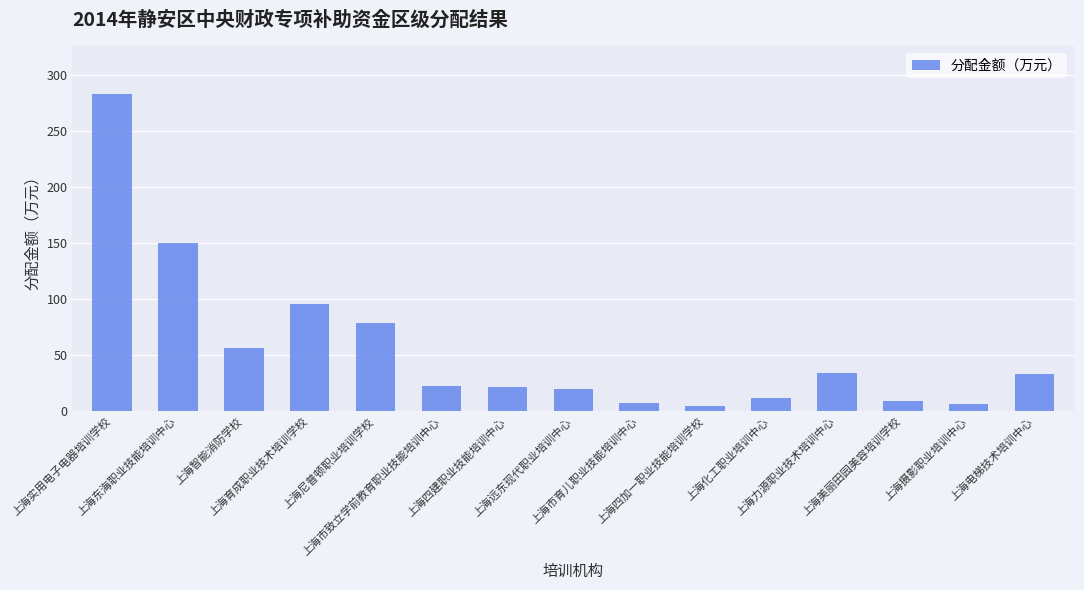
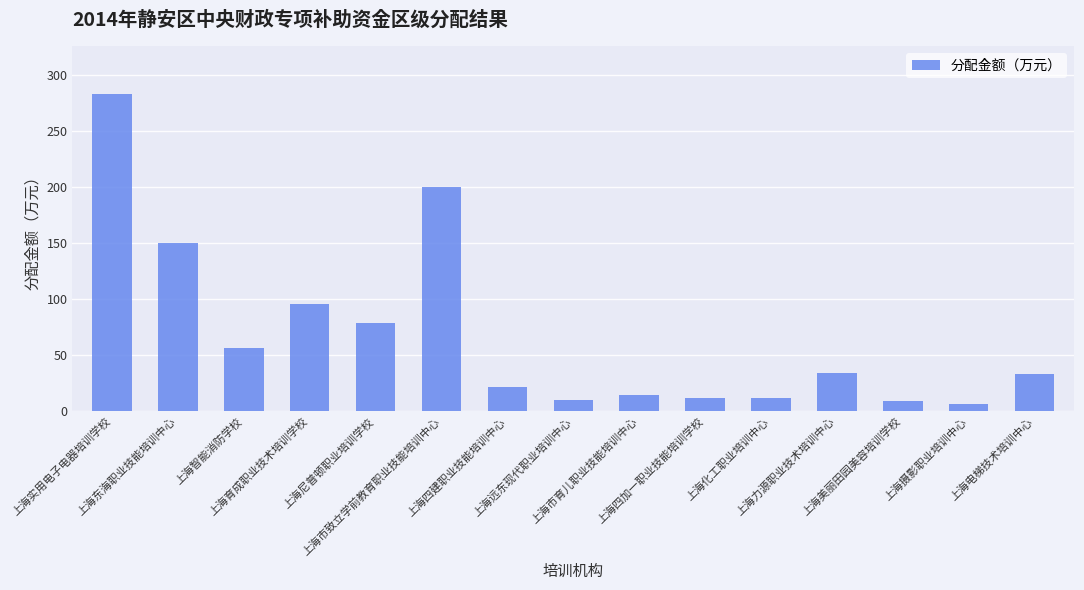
  {
    "上海实用电子电器培训学校": 283,
    "上海东海职业技能培训中心": 150,
    "上海智能消防学校": 56,
    "上海育成职业技术培训学校": 96,
    "上海尼普顿职业培训学校": 79,
-   "上海市致立学前教育职业技能培训中心": 22,
+   "上海市致立学前教育职业技能培训中心": 200,
    "上海四建职业技能培训中心": 22,
-   "上海远东现代职业培训中心": 20,
-   "上海市育儿职业技能培训中心": 7,
-   "上海四加一职业技能培训学校": 4,
+   "上海远东现代职业培训中心": 10,
+   "上海市育儿职业技能培训中心": 14,
+   "上海四加一职业技能培训学校": 12,
    "上海化工职业培训中心": 12,
    "上海力源职业技术培训中心": 34,
    "上海美丽田园美容培训学校": 9,
    "上海摄影职业培训中心": 7,
    "上海电梯技术培训中心": 33
  }
